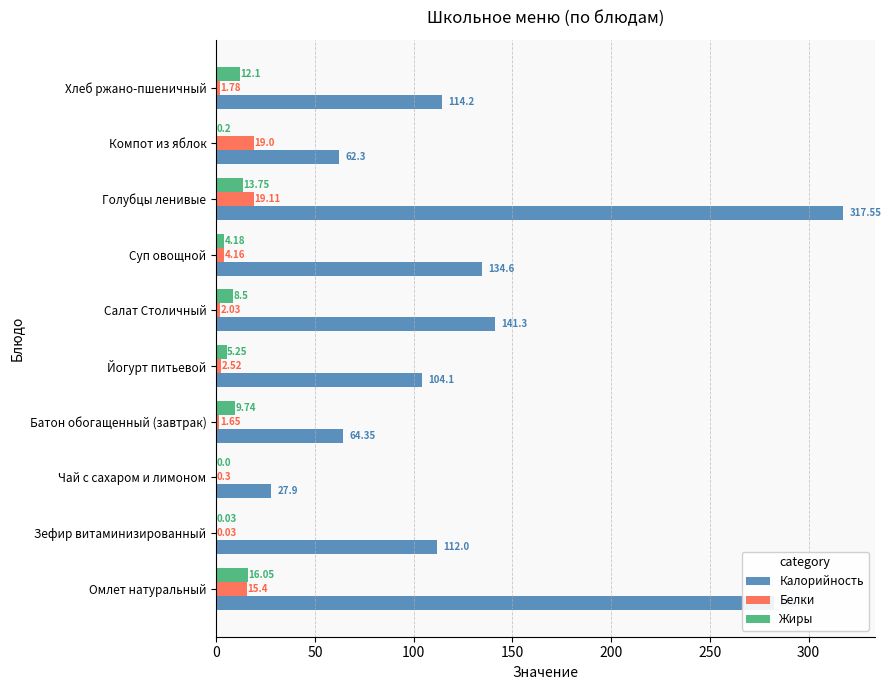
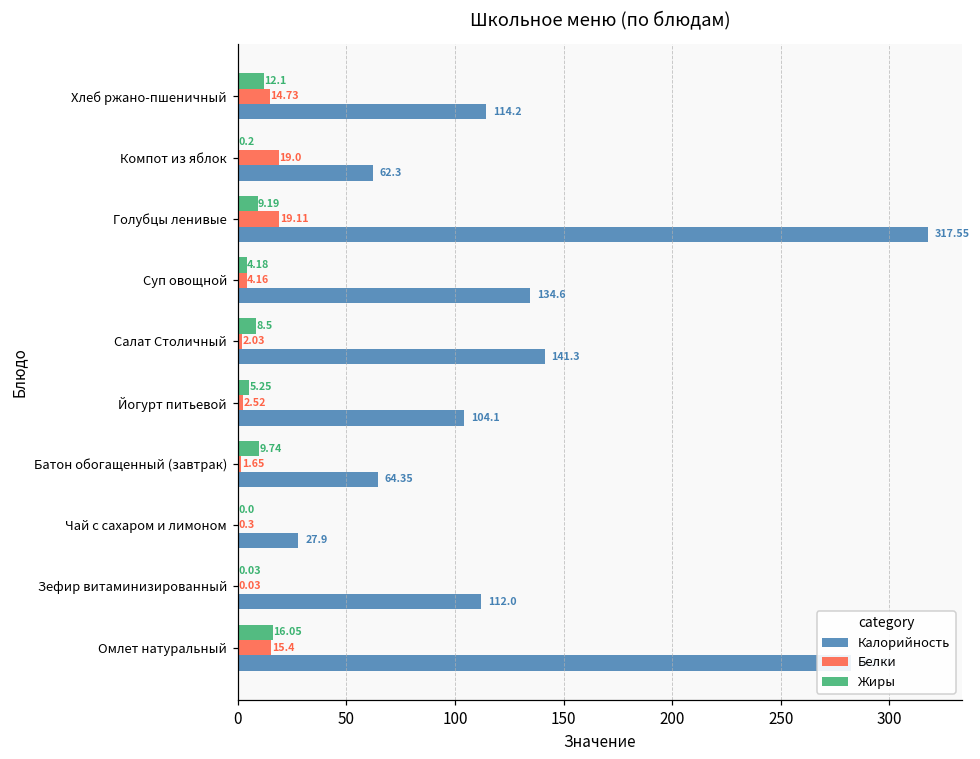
  {
    "Калорийность": {
      "Хлеб ржано-пшеничный": 114.2,
      "Компот из яблок": 62.3,
      "Голубцы ленивые": 317.55,
      "Суп овощной": 134.6,
      "Салат Столичный": 141.3,
      "Йогурт питьевой": 104.1,
      "Батон обогащенный (завтрак)": 64.35,
      "Чай с сахаром и лимоном": 27.9,
      "Зефир витаминизированный": 112.0
    },
    "Белки": {
-     "Хлеб ржано-пшеничный": 1.78,
+     "Хлеб ржано-пшеничный": 14.73,
      "Компот из яблок": 19.0,
      "Голубцы ленивые": 19.11,
      "Суп овощной": 4.16,
      "Салат Столичный": 2.03,
      "Йогурт питьевой": 2.52,
      "Батон обогащенный (завтрак)": 1.65,
      "Чай с сахаром и лимоном": 0.3,
      "Зефир витаминизированный": 0.03,
      "Омлет натуральный": 15.4
    },
    "Жиры": {
      "Хлеб ржано-пшеничный": 12.1,
      "Компот из яблок": 0.2,
-     "Голубцы ленивые": 13.75,
+     "Голубцы ленивые": 9.19,
      "Суп овощной": 4.18,
      "Салат Столичный": 8.5,
      "Йогурт питьевой": 5.25,
      "Батон обогащенный (завтрак)": 9.74,
      "Чай с сахаром и лимоном": 0.0,
      "Зефир витаминизированный": 0.03,
      "Омлет натуральный": 16.05
    }
  }
